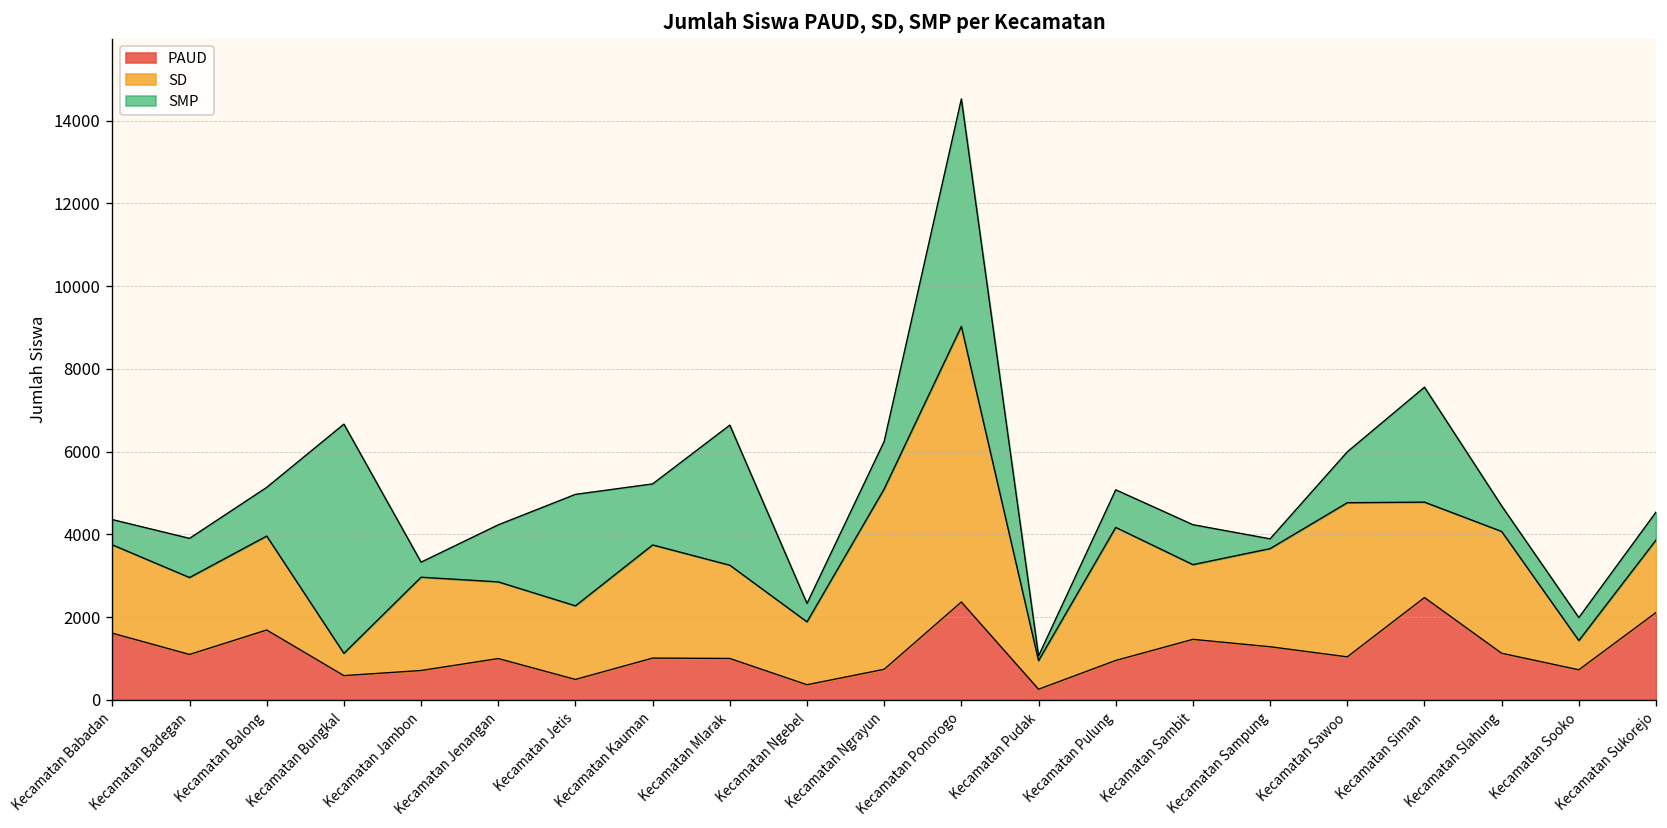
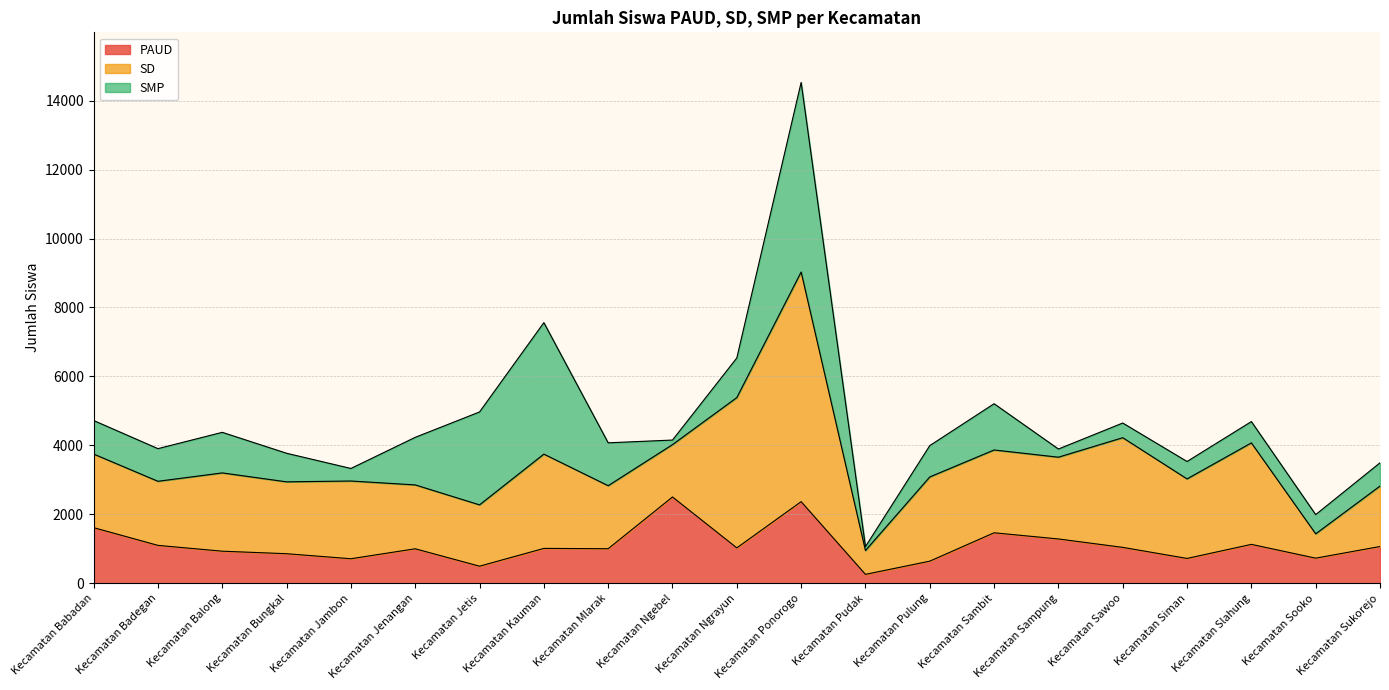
  {
    "PAUD": {
      "Kecamatan Babadan": 1600,
      "Kecamatan Badegan": 1100,
-     "Kecamatan Balong": 1700,
-     "Kecamatan Bungkal": 600,
+     "Kecamatan Balong": 900,
+     "Kecamatan Bungkal": 900,
      "Kecamatan Jambon": 700,
      "Kecamatan Jenangan": 1000,
      "Kecamatan Jetis": 500,
      "Kecamatan Kauman": 1000,
      "Kecamatan Mlarak": 1000,
-     "Kecamatan Ngebel": 400,
-     "Kecamatan Ngrayun": 700,
+     "Kecamatan Ngebel": 2500,
+     "Kecamatan Ngrayun": 1000,
      "Kecamatan Ponorogo": 2400,
      "Kecamatan Pudak": 300,
-     "Kecamatan Pulung": 1000,
+     "Kecamatan Pulung": 600,
      "Kecamatan Sambit": 1500,
      "Kecamatan Sampung": 1300,
      "Kecamatan Sawoo": 1000,
-     "Kecamatan Siman": 2500,
+     "Kecamatan Siman": 700,
      "Kecamatan Slahung": 1100,
      "Kecamatan Sooko": 700,
-     "Kecamatan Sukorejo": 2100
+     "Kecamatan Sukorejo": 1100
    },
    "SD": {
      "Kecamatan Babadan": 2100,
      "Kecamatan Badegan": 1900,
      "Kecamatan Balong": 2300,
-     "Kecamatan Bungkal": 500,
+     "Kecamatan Bungkal": 2100,
      "Kecamatan Jambon": 2300,
      "Kecamatan Jenangan": 1900,
      "Kecamatan Jetis": 1800,
      "Kecamatan Kauman": 2700,
-     "Kecamatan Mlarak": 2300,
+     "Kecamatan Mlarak": 1800,
      "Kecamatan Ngebel": 1500,
      "Kecamatan Ngrayun": 4400,
      "Kecamatan Ponorogo": 6700,
      "Kecamatan Pudak": 700,
-     "Kecamatan Pulung": 3200,
-     "Kecamatan Sambit": 1800,
+     "Kecamatan Pulung": 2400,
+     "Kecamatan Sambit": 2400,
      "Kecamatan Sampung": 2400,
-     "Kecamatan Sawoo": 3700,
+     "Kecamatan Sawoo": 3200,
      "Kecamatan Siman": 2300,
      "Kecamatan Slahung": 2900,
      "Kecamatan Sooko": 700,
      "Kecamatan Sukorejo": 1800
    },
    "SMP": {
-     "Kecamatan Babadan": 600,
+     "Kecamatan Babadan": 1000,
      "Kecamatan Badegan": 900,
      "Kecamatan Balong": 1200,
-     "Kecamatan Bungkal": 5500,
+     "Kecamatan Bungkal": 800,
      "Kecamatan Jambon": 400,
      "Kecamatan Jenangan": 1400,
      "Kecamatan Jetis": 2700,
-     "Kecamatan Kauman": 1500,
-     "Kecamatan Mlarak": 3400,
-     "Kecamatan Ngebel": 400,
+     "Kecamatan Kauman": 3800,
+     "Kecamatan Mlarak": 1200,
+     "Kecamatan Ngebel": 100,
      "Kecamatan Ngrayun": 1200,
      "Kecamatan Ponorogo": 5500,
      "Kecamatan Pudak": 100,
      "Kecamatan Pulung": 900,
-     "Kecamatan Sambit": 1000,
+     "Kecamatan Sambit": 1300,
      "Kecamatan Sampung": 200,
-     "Kecamatan Sawoo": 1200,
-     "Kecamatan Siman": 2800,
+     "Kecamatan Sawoo": 400,
+     "Kecamatan Siman": 500,
      "Kecamatan Slahung": 600,
      "Kecamatan Sooko": 600,
      "Kecamatan Sukorejo": 700
    }
  }
